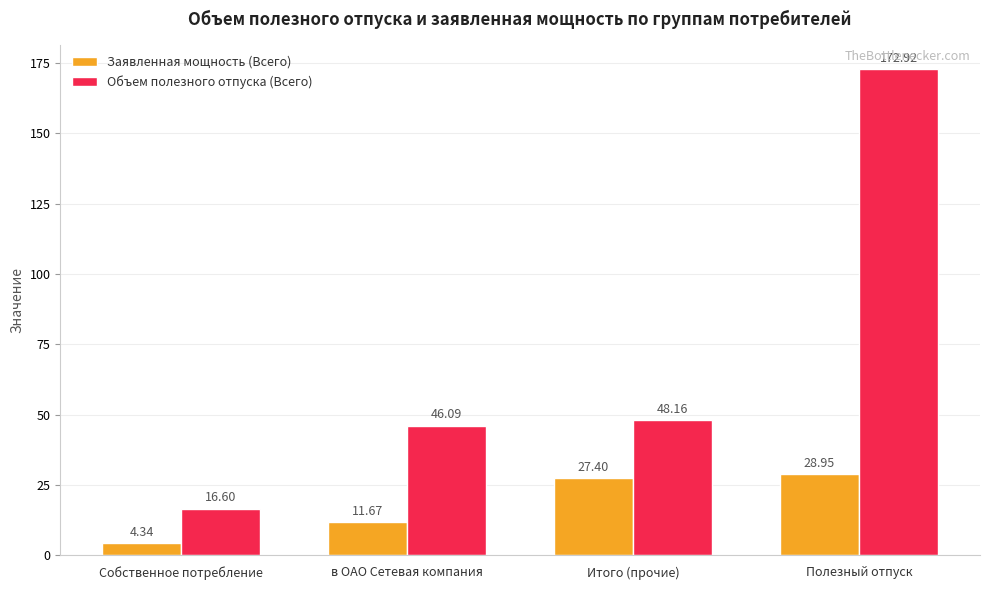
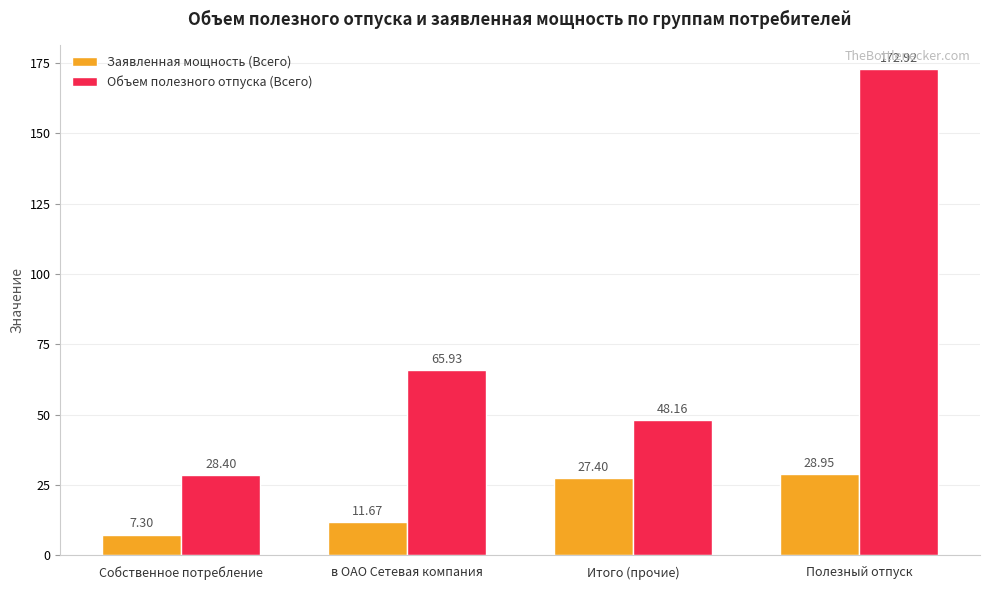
  {
    "Заявленная мощность (Всего)": {
-     "Собственное потребление": 4.34,
+     "Собственное потребление": 7.30,
      "в ОАО Сетевая компания": 11.67,
      "Итого (прочие)": 27.40,
      "Полезный отпуск": 28.95
    },
    "Объем полезного отпуска (Всего)": {
-     "Собственное потребление": 16.60,
-     "в ОАО Сетевая компания": 46.09,
+     "Собственное потребление": 28.40,
+     "в ОАО Сетевая компания": 65.93,
      "Итого (прочие)": 48.16
    }
  }
